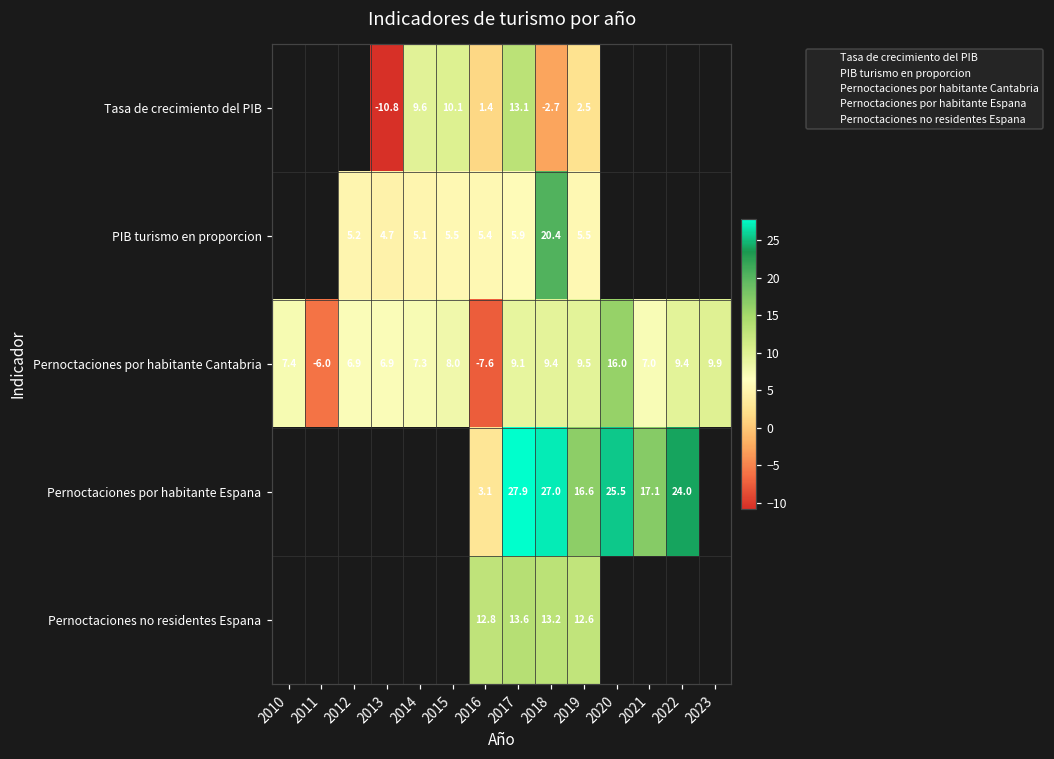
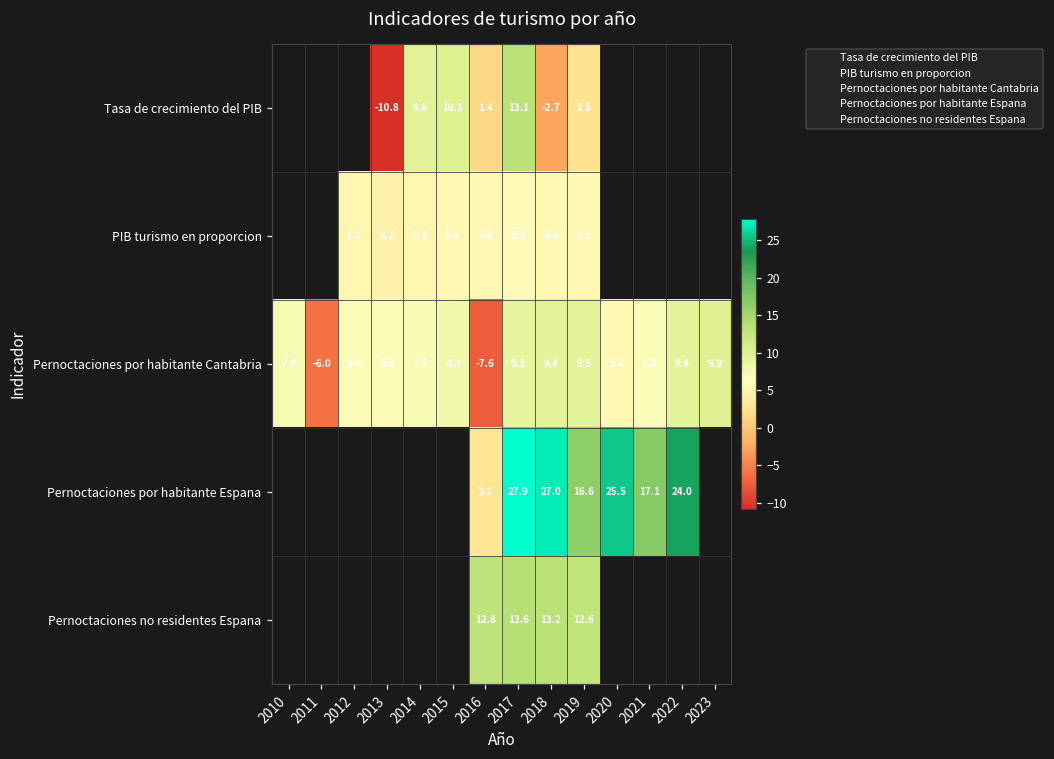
  {
    "Tasa de crecimiento del PIB": {
      "2013": -10.8,
      "2014": 9.6,
      "2015": 10.1,
      "2016": 1.4,
      "2017": 13.1,
      "2018": -2.7,
      "2019": 2.5
    },
    "PIB turismo en proporcion": {
      "2012": 5.2,
      "2013": 4.7,
      "2014": 5.1,
      "2015": 5.5,
      "2016": 5.4,
      "2017": 5.9,
-     "2018": 20.4,
+     "2018": 5.5,
      "2019": 5.5
    },
    "Pernoctaciones por habitante Cantabria": {
      "2010": 7.4,
      "2011": -6.0,
      "2012": 6.9,
      "2013": 6.9,
      "2014": 7.3,
      "2015": 8.0,
      "2016": -7.6,
      "2017": 9.1,
      "2018": 9.4,
      "2019": 9.5,
-     "2020": 16.0,
+     "2020": 5.4,
      "2021": 7.0,
      "2022": 9.4,
      "2023": 9.9
    },
    "Pernoctaciones por habitante Espana": {
      "2016": 3.1,
      "2017": 27.9,
      "2018": 27.0,
      "2019": 16.6,
      "2020": 25.5,
      "2021": 17.1,
      "2022": 24.0
    },
    "Pernoctaciones no residentes Espana": {
      "2016": 12.8,
      "2017": 13.6,
      "2018": 13.2,
      "2019": 12.6
    }
  }
